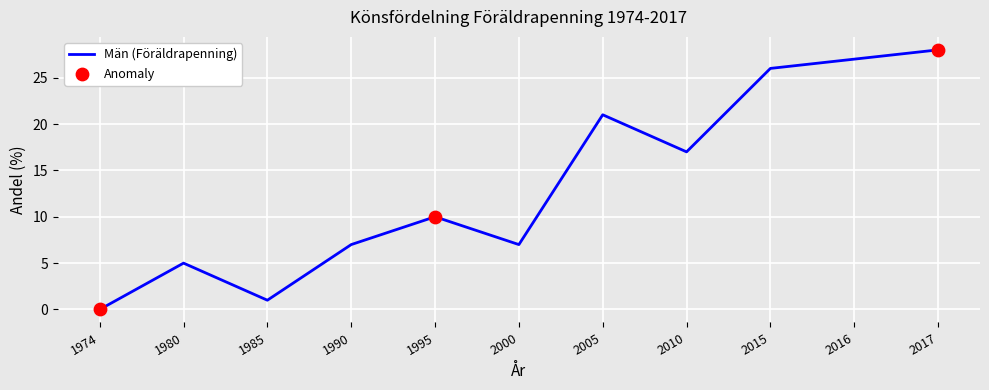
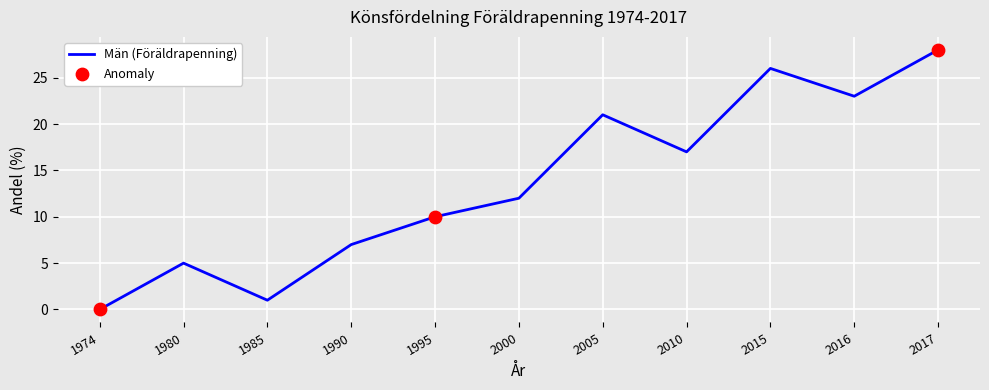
  {
    "Män (Föräldrapenning)": {
      "1980": 5,
      "1985": 1,
      "1990": 7,
-     "2000": 7,
+     "2000": 12,
      "2005": 21,
      "2010": 17,
      "2015": 26,
-     "2016": 27
+     "2016": 23
    }
  }
